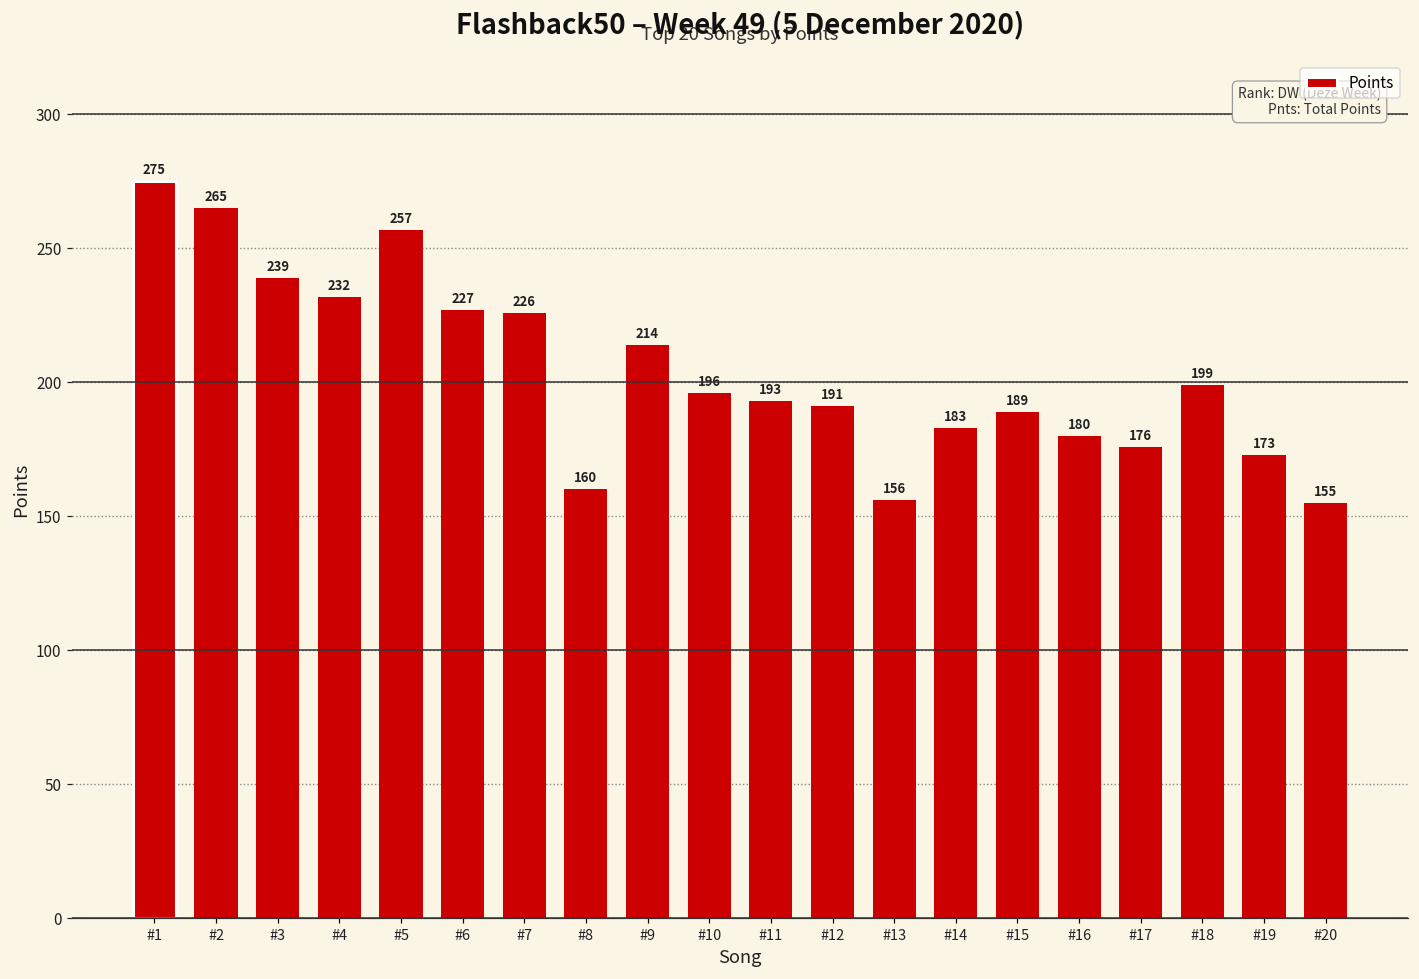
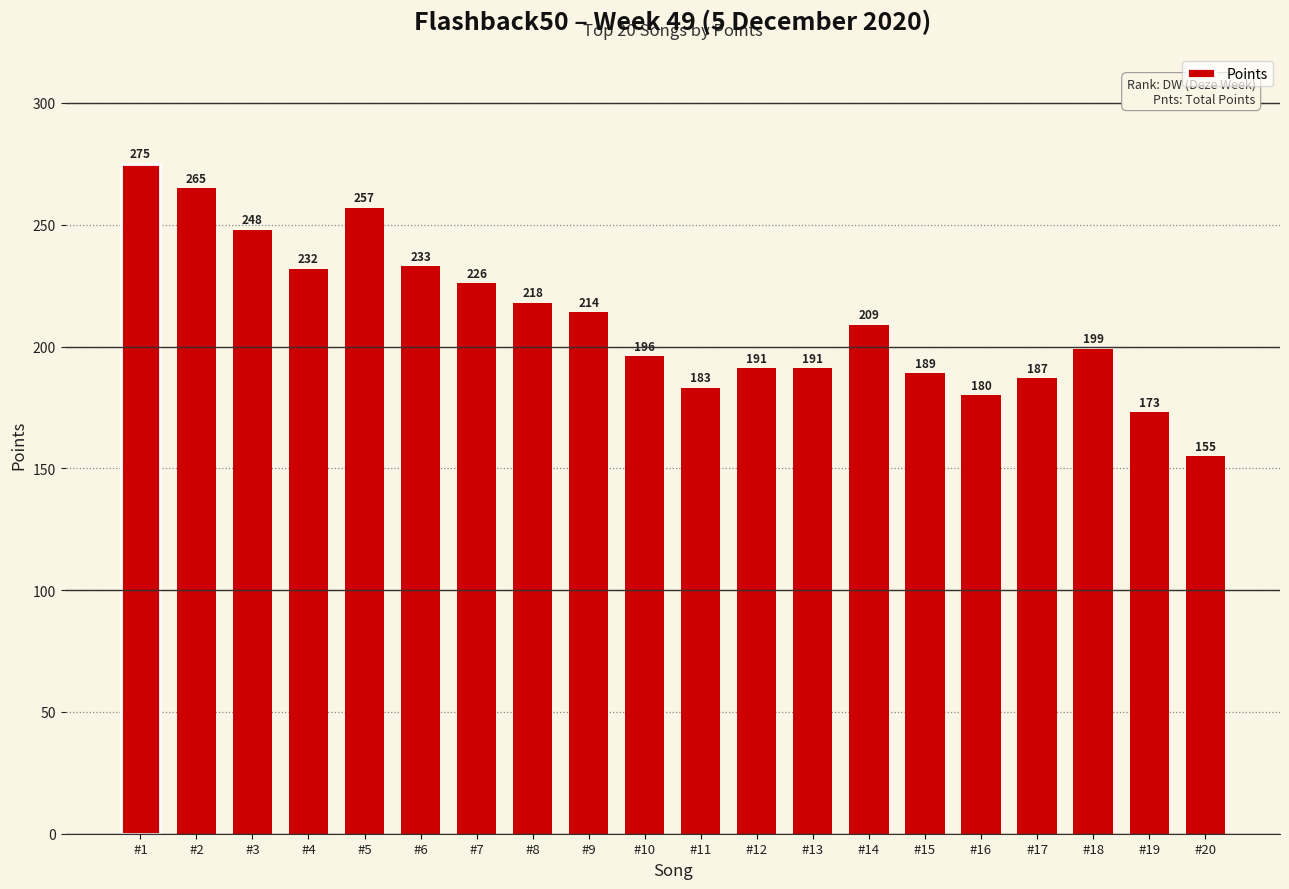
  {
    "#1": 275,
    "#2": 265,
-   "#3": 239,
+   "#3": 248,
    "#4": 232,
    "#5": 257,
-   "#6": 227,
+   "#6": 233,
    "#7": 226,
-   "#8": 160,
+   "#8": 218,
    "#9": 214,
    "#10": 196,
-   "#11": 193,
+   "#11": 183,
    "#12": 191,
-   "#13": 156,
-   "#14": 183,
+   "#13": 191,
+   "#14": 209,
    "#15": 189,
    "#16": 180,
-   "#17": 176,
+   "#17": 187,
    "#18": 199,
    "#19": 173,
    "#20": 155
  }
